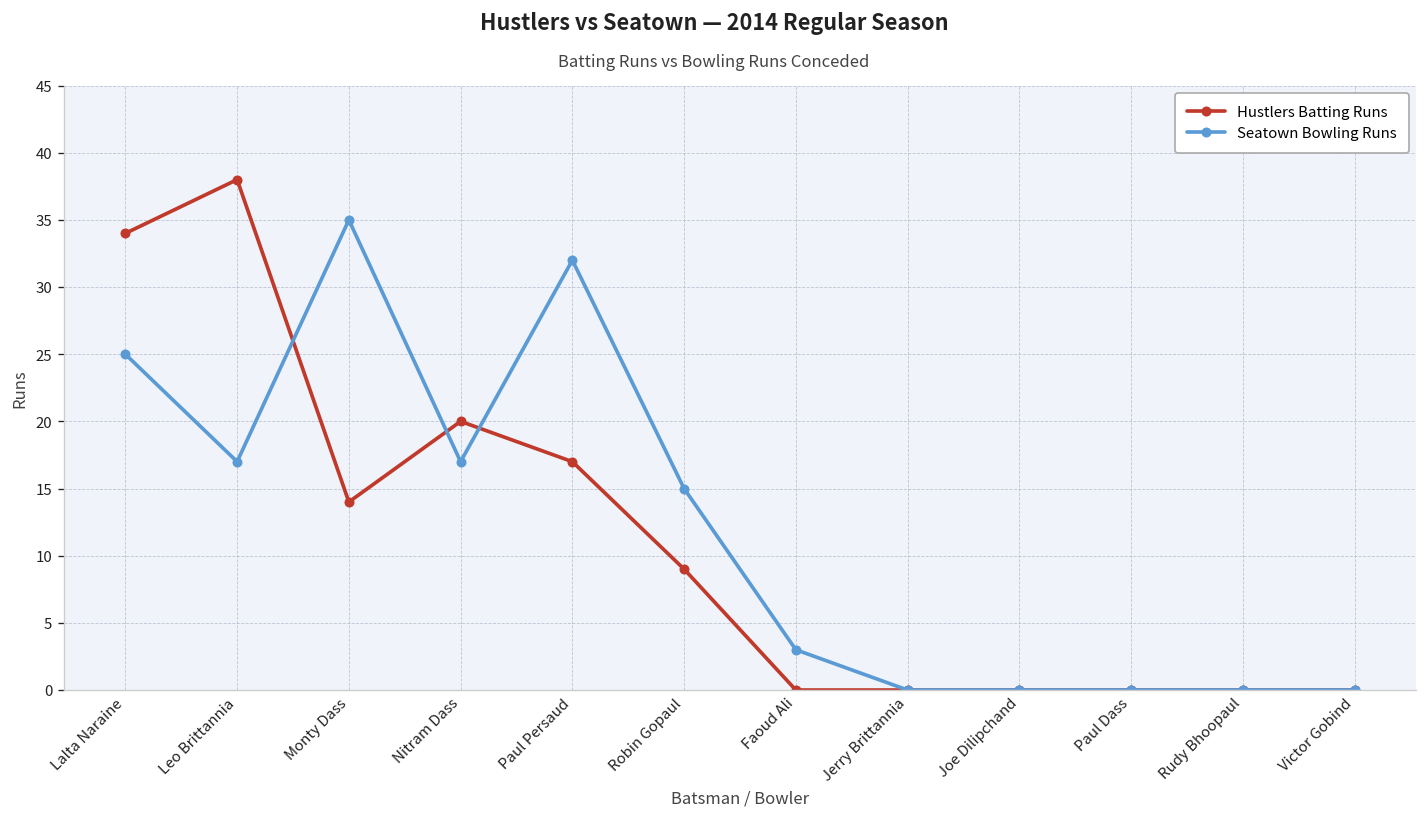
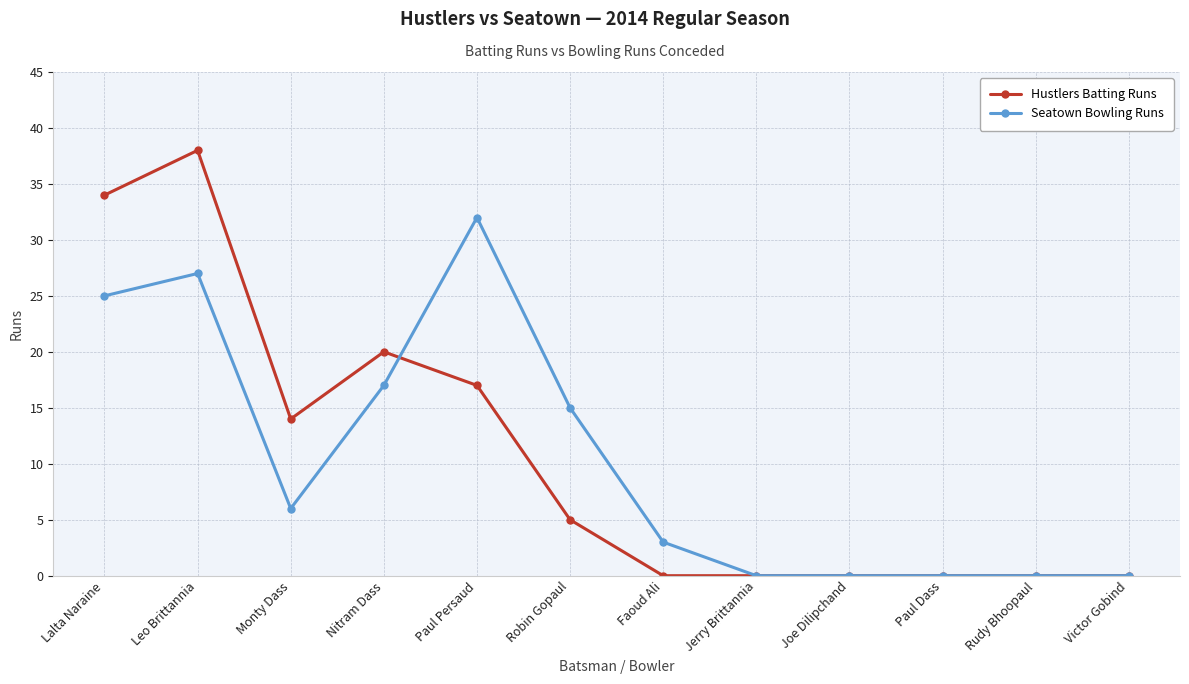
  {
    "Hustlers Batting Runs": {
      "Lalta Naraine": 34,
      "Leo Brittannia": 38,
      "Monty Dass": 14,
      "Nitram Dass": 20,
      "Paul Persaud": 17,
-     "Robin Gopaul": 9,
+     "Robin Gopaul": 5,
      "Faoud Ali": 0
    },
    "Seatown Bowling Runs": {
      "Lalta Naraine": 25,
-     "Leo Brittannia": 17,
-     "Monty Dass": 35,
+     "Leo Brittannia": 27,
+     "Monty Dass": 6,
      "Nitram Dass": 17,
      "Paul Persaud": 32,
      "Robin Gopaul": 15,
      "Faoud Ali": 3
    }
  }
